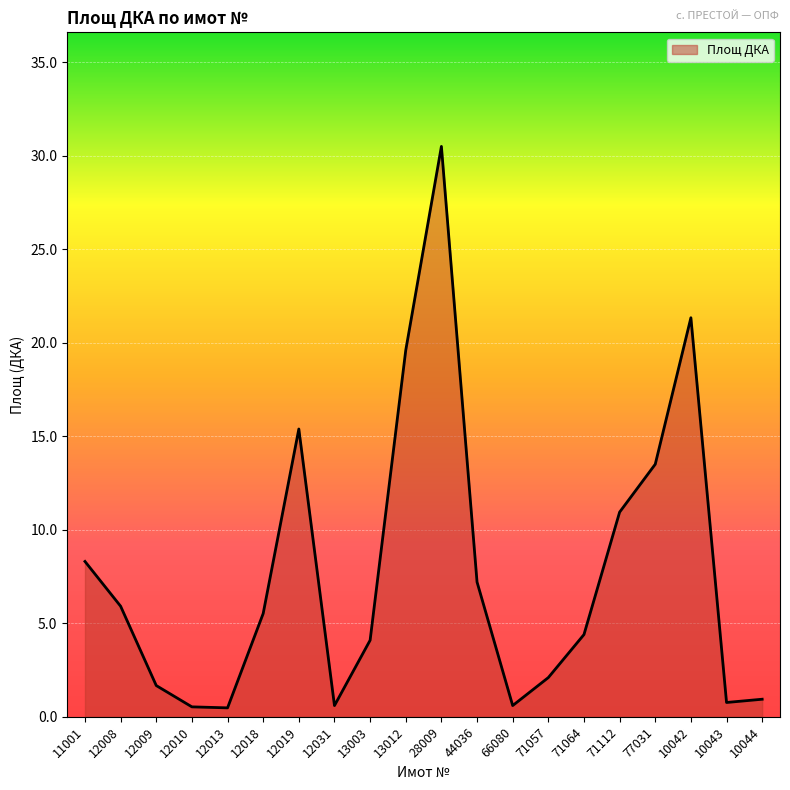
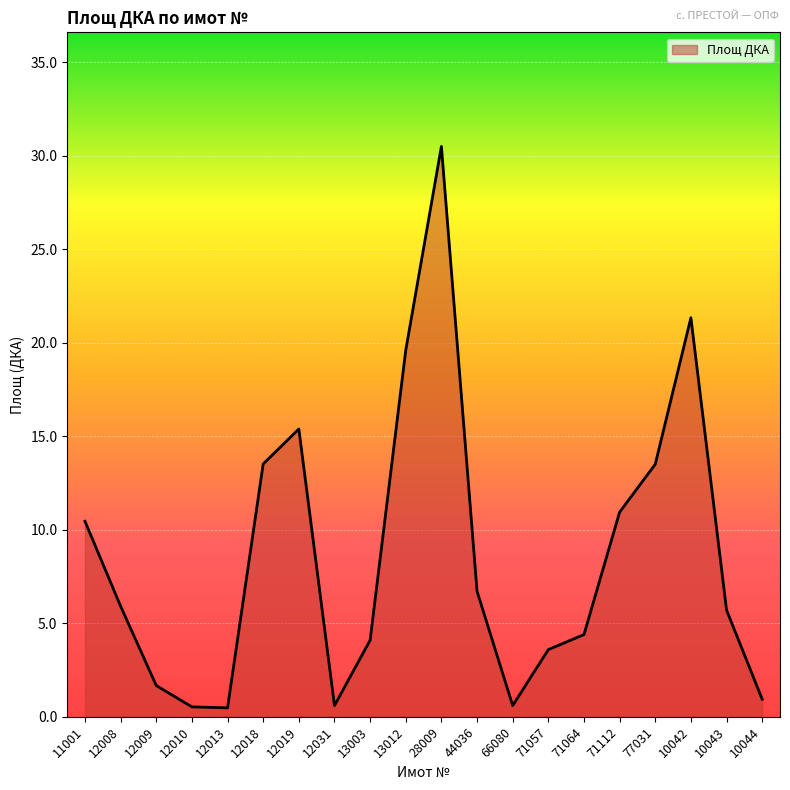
  {
-   "11001": 8.3,
+   "11001": 10.5,
    "12008": 5.9,
    "12009": 1.7,
    "12010": 0.5,
    "12013": 0.5,
-   "12018": 5.5,
+   "12018": 13.5,
    "12019": 15.4,
    "12031": 0.6,
    "13003": 4.1,
    "13012": 19.6,
    "28009": 30.5,
-   "44036": 7.2,
+   "44036": 6.7,
    "66080": 0.6,
-   "71057": 2.1,
+   "71057": 3.6,
    "71064": 4.4,
    "71112": 10.9,
    "77031": 13.5,
    "10042": 21.3,
-   "10043": 0.8,
+   "10043": 5.7,
    "10044": 0.9
  }
